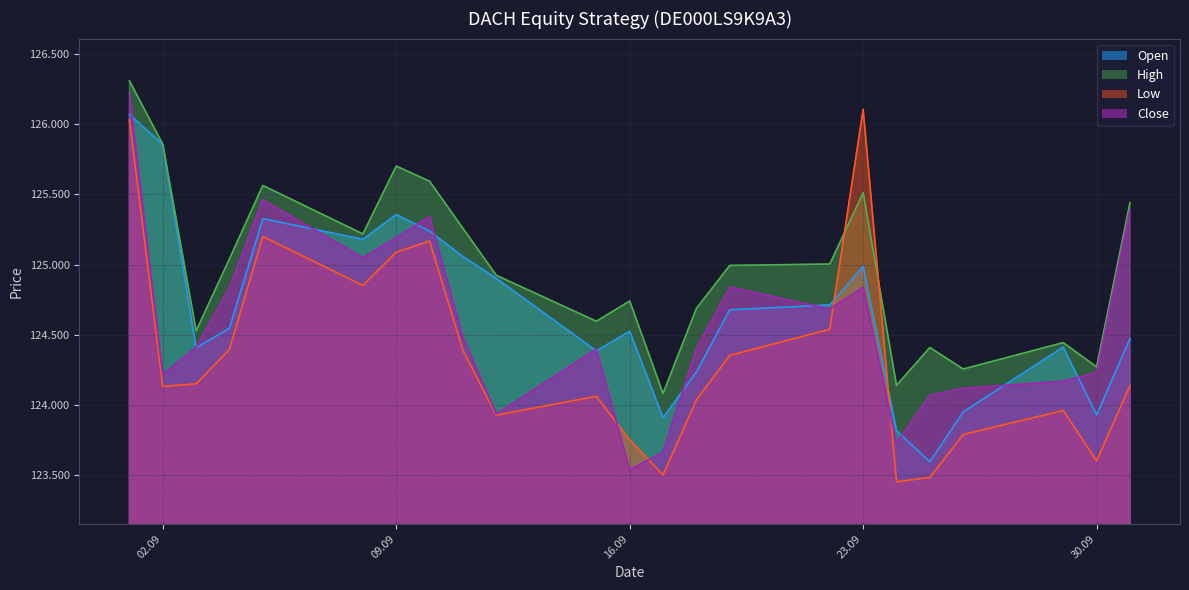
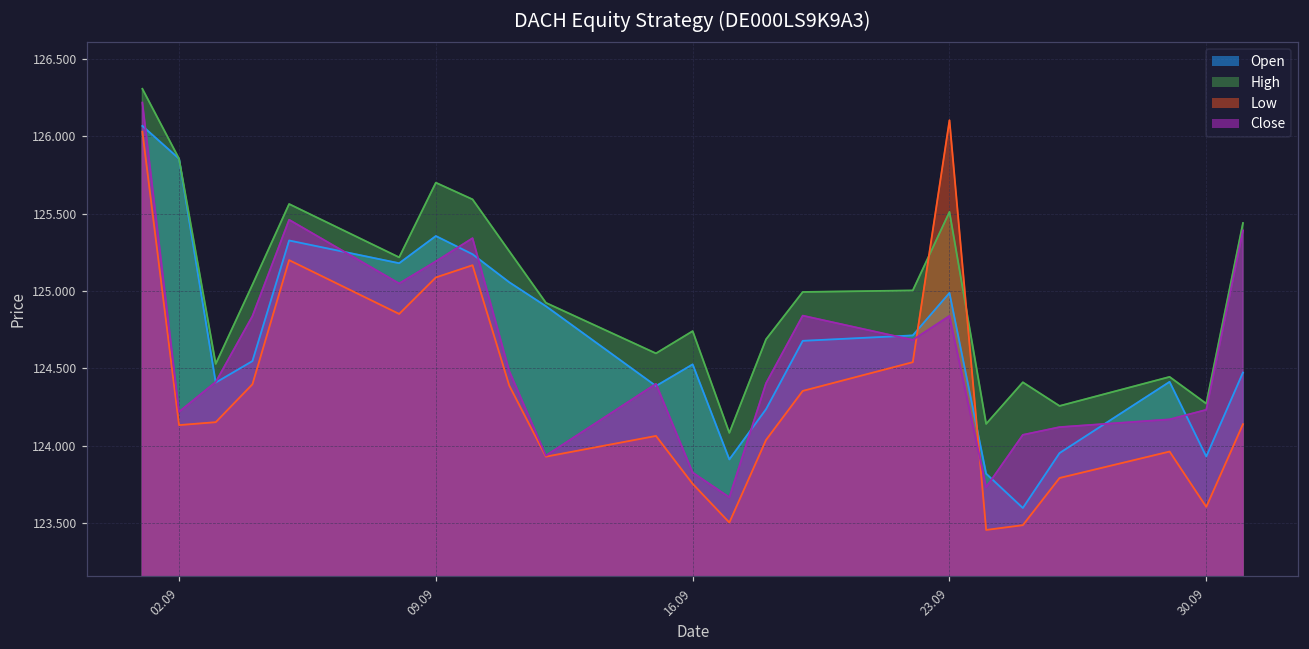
  {
    "Open": {
      "09.09": 125.36,
      "16.09": 124.53,
      "23.09": 124.99,
      "30.09": 123.93
    },
    "High": {
      "09.09": 125.70,
      "16.09": 124.74,
      "23.09": 125.51,
      "30.09": 124.27
    },
    "Low": {
      "02.09": 124.13,
      "09.09": 125.09,
      "16.09": 123.75,
      "23.09": 126.11,
      "30.09": 123.60
    },
    "Close": {
      "02.09": 124.22,
      "09.09": 125.19,
-     "16.09": 123.54,
+     "16.09": 123.83,
      "23.09": 124.84,
      "30.09": 124.23
    }
  }
